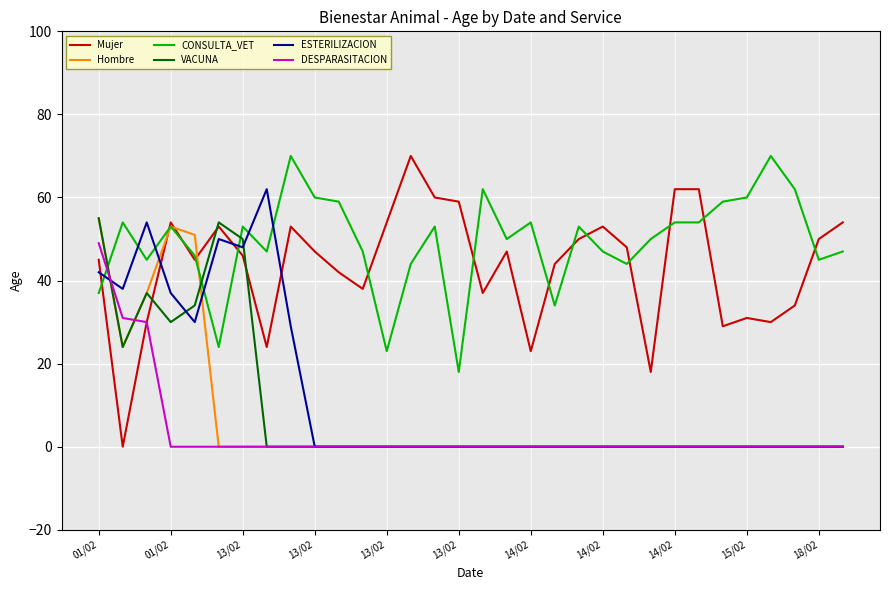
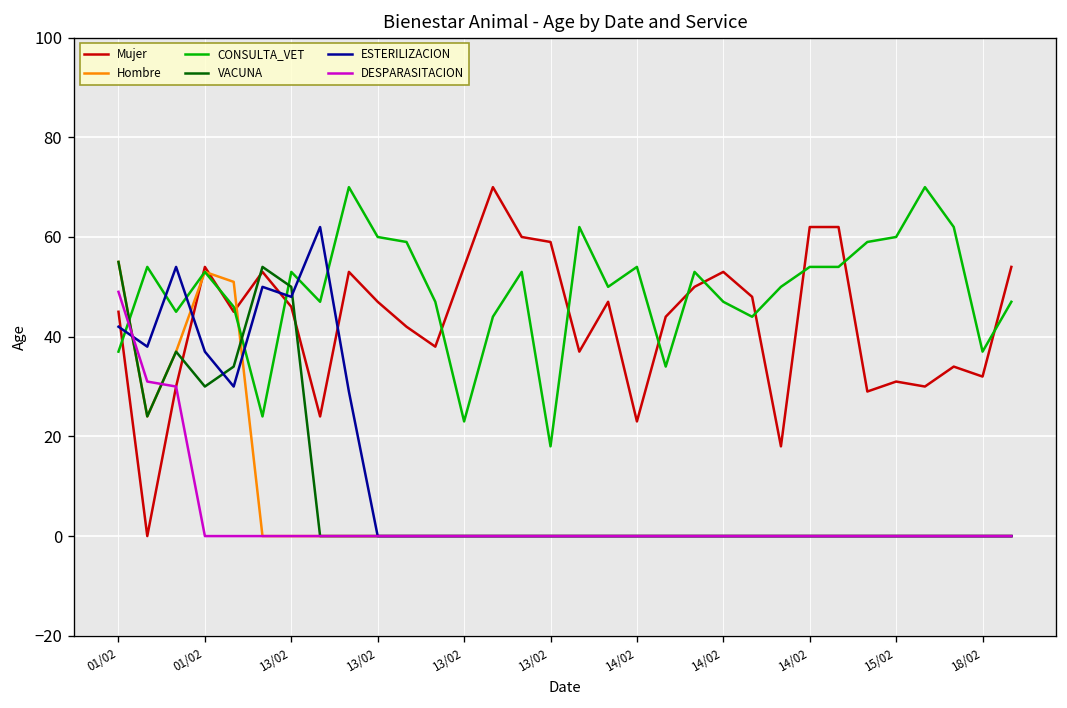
  {
    "Mujer": {
-     "18/02": 50
+     "18/02": 32
    },
    "CONSULTA_VET": {
-     "18/02": 45
+     "18/02": 37
    }
  }
